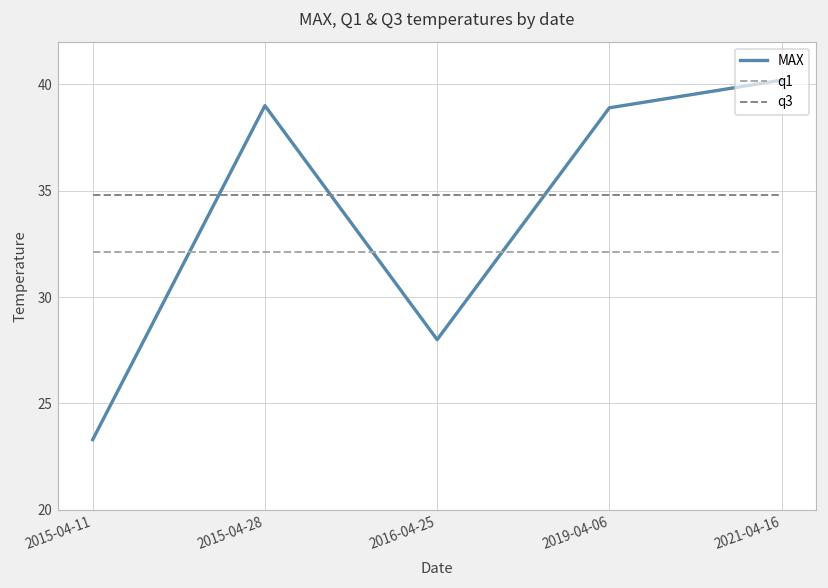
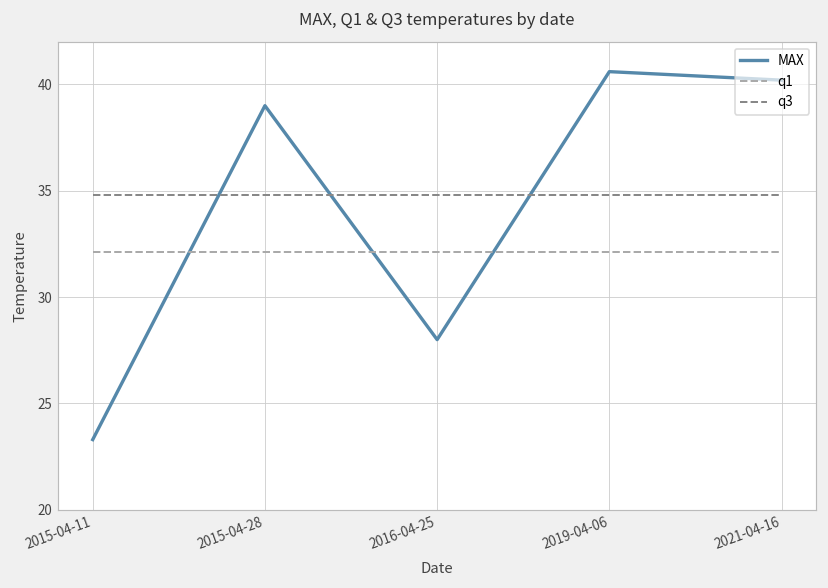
  {
    "MAX": {
      "2015-04-11": 23.3,
      "2015-04-28": 39.0,
      "2016-04-25": 28.0,
-     "2019-04-06": 38.9
+     "2019-04-06": 40.6
    }
  }
